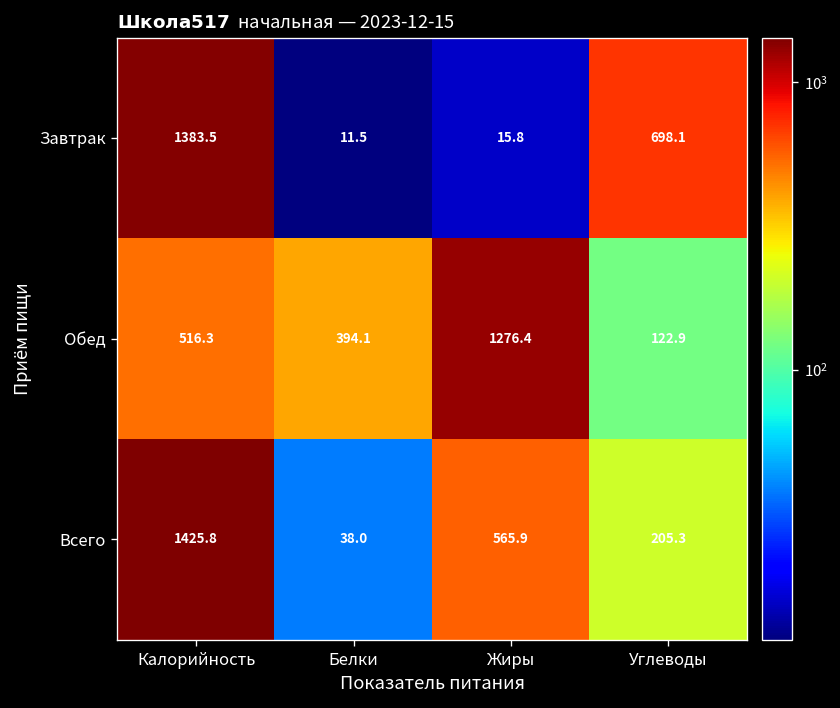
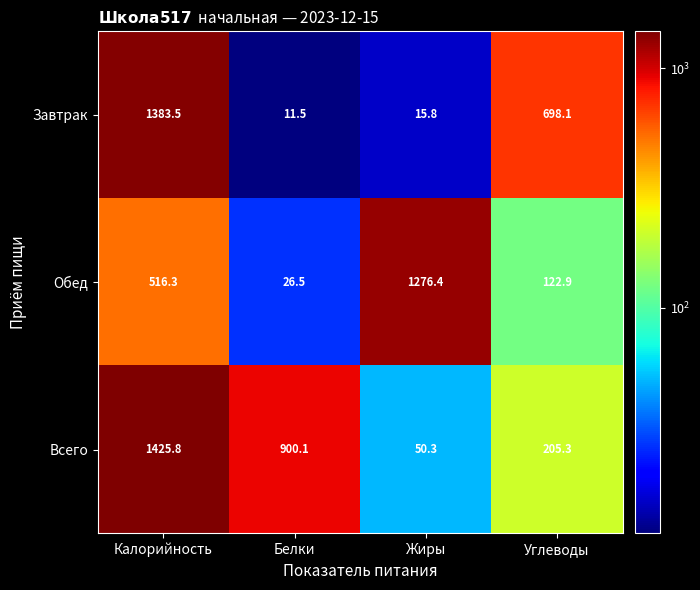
  {
    "Завтрак": {
      "Калорийность": 1383.5,
      "Белки": 11.5,
      "Жиры": 15.8,
      "Углеводы": 698.1
    },
    "Обед": {
      "Калорийность": 516.3,
-     "Белки": 394.1,
+     "Белки": 26.5,
      "Жиры": 1276.4,
      "Углеводы": 122.9
    },
    "Всего": {
      "Калорийность": 1425.8,
-     "Белки": 38.0,
-     "Жиры": 565.9,
+     "Белки": 900.1,
+     "Жиры": 50.3,
      "Углеводы": 205.3
    }
  }
